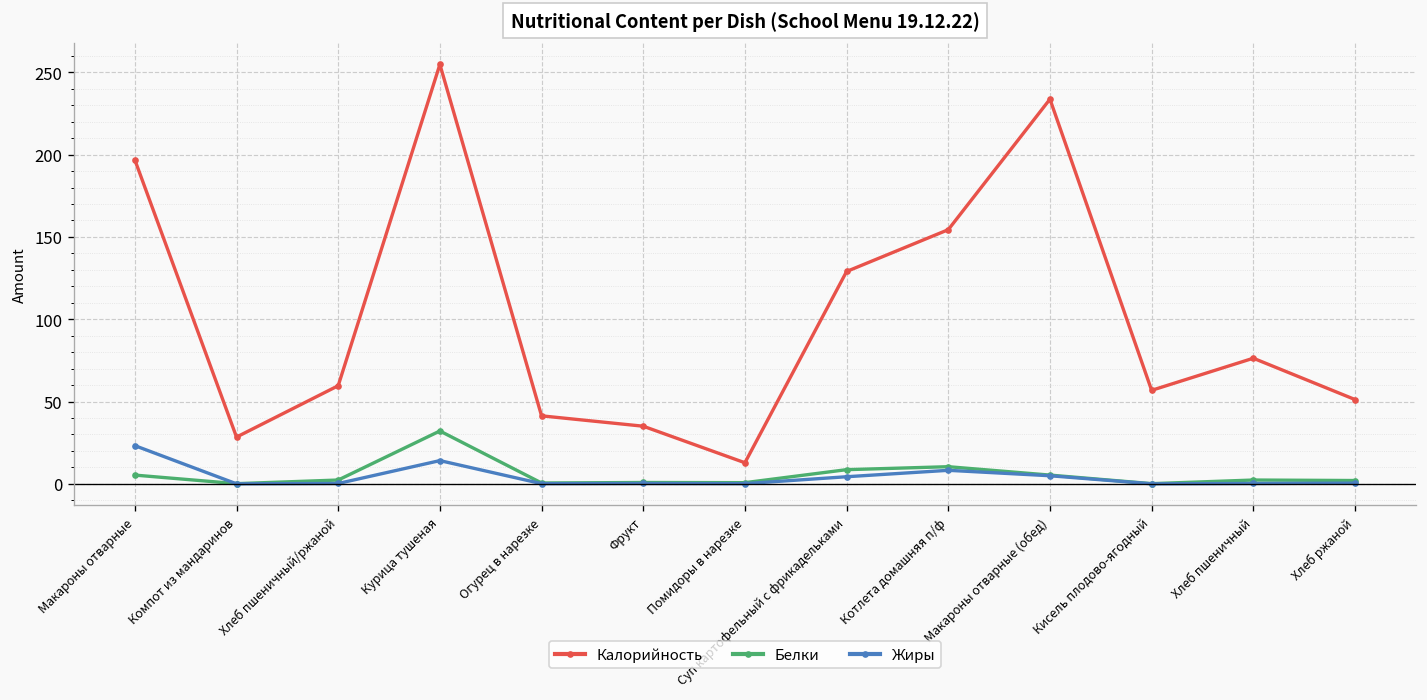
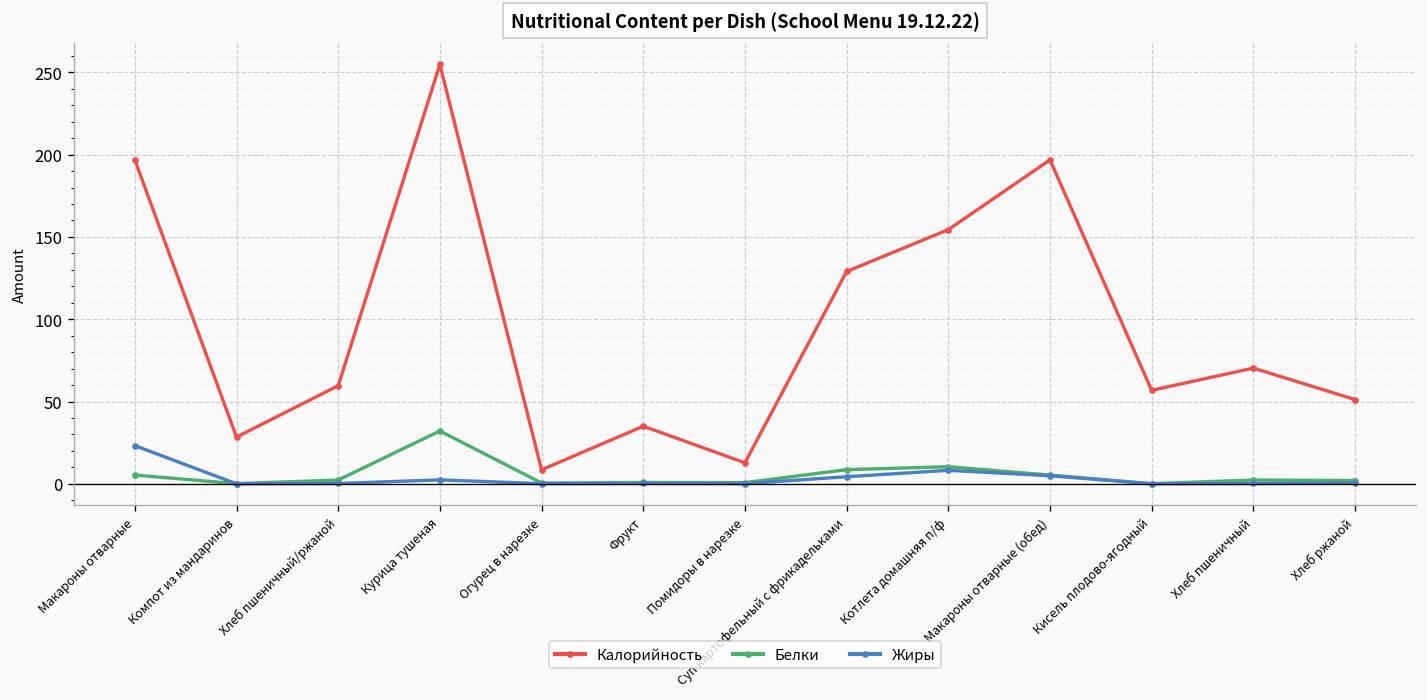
  {
    "Калорийность": {
      "Макароны отварные": 197,
      "Компот из мандаринов": 28,
      "Хлеб пшеничный/ржаной": 60,
      "Курица тушеная": 255,
-     "Огурец в нарезке": 41,
+     "Огурец в нарезке": 9,
      "Фрукт": 35,
      "Помидоры в нарезке": 13,
      "Суп картофельный с фрикадельками": 129,
      "Котлета домашняя п/ф": 154,
-     "Макароны отварные (обед)": 234,
+     "Макароны отварные (обед)": 197,
      "Кисель плодово-ягодный": 57,
-     "Хлеб пшеничный": 76,
+     "Хлеб пшеничный": 70,
      "Хлеб ржаной": 51
    },
    "Белки": {
      "Макароны отварные": 5,
      "Хлеб пшеничный/ржаной": 2,
      "Курица тушеная": 32,
      "Суп картофельный с фрикадельками": 9,
      "Котлета домашняя п/ф": 10,
      "Хлеб пшеничный": 2
    },
    "Жиры": {
      "Макароны отварные": 23,
      "Хлеб пшеничный/ржаной": 0,
-     "Курица тушеная": 14,
+     "Курица тушеная": 2,
      "Суп картофельный с фрикадельками": 4,
      "Котлета домашняя п/ф": 8,
      "Хлеб пшеничный": 0
    }
  }
